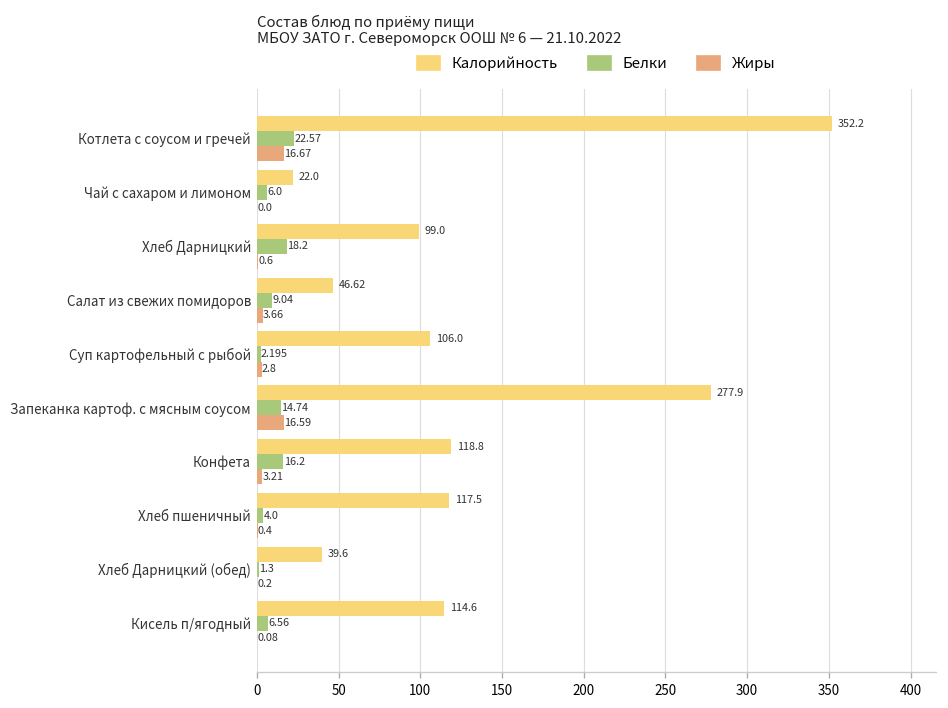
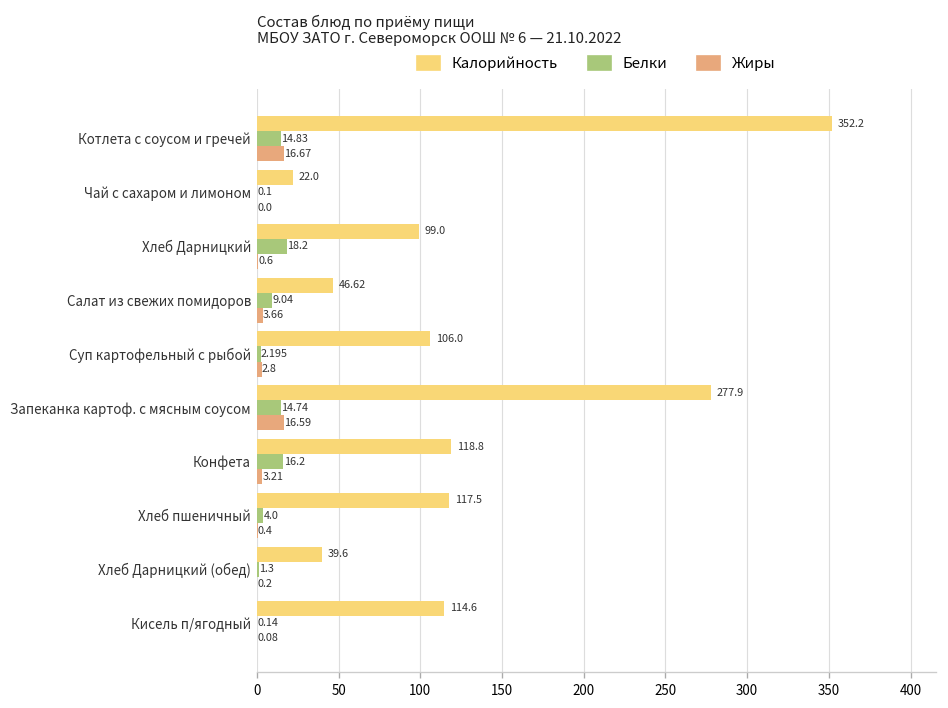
  {
    "Белки": {
-     "Котлета с соусом и гречей": 22.57,
-     "Чай с сахаром и лимоном": 6.0,
+     "Котлета с соусом и гречей": 14.83,
+     "Чай с сахаром и лимоном": 0.1,
      "Хлеб Дарницкий": 18.2,
      "Салат из свежих помидоров": 9.04,
      "Суп картофельный с рыбой": 2.195,
      "Запеканка картоф. с мясным соусом": 14.74,
      "Конфета": 16.2,
      "Хлеб пшеничный": 4.0,
      "Хлеб Дарницкий (обед)": 1.3,
-     "Кисель п/ягодный": 6.56
+     "Кисель п/ягодный": 0.14
    }
  }
